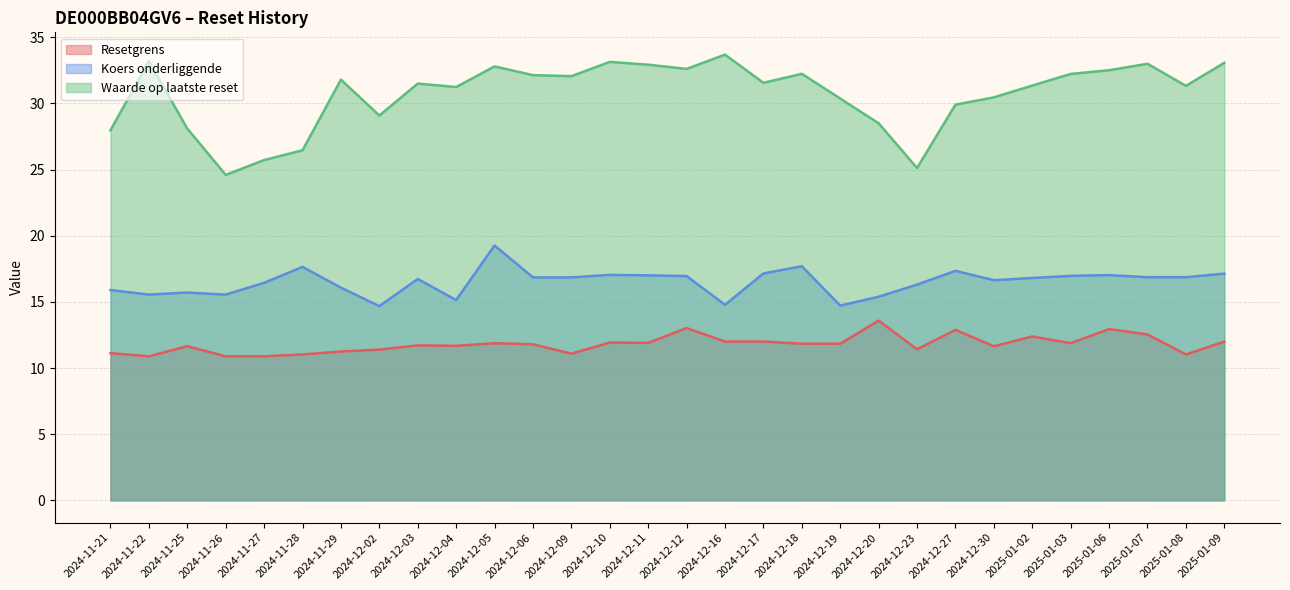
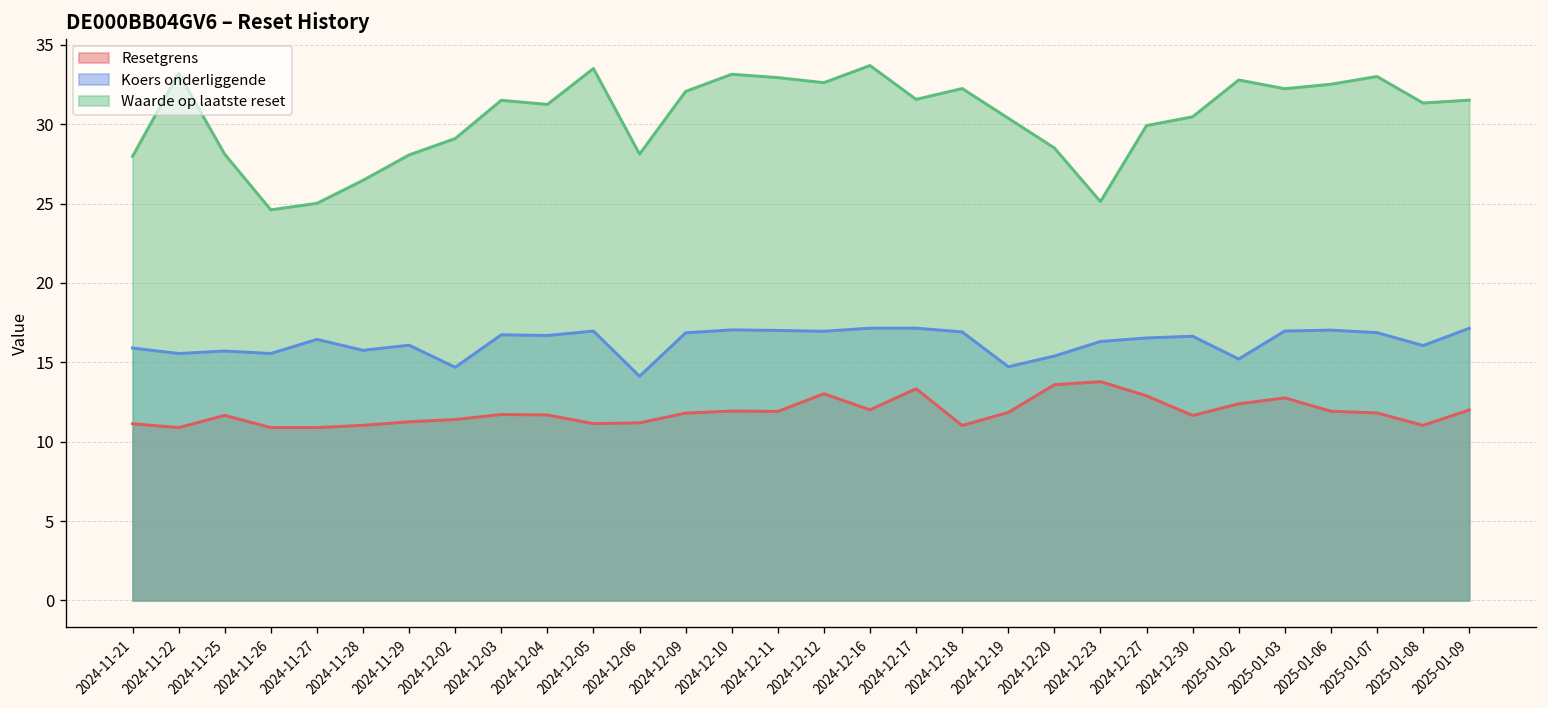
  {
    "Resetgrens": {
      "2024-11-21": 11.1,
      "2024-11-22": 10.9,
      "2024-11-25": 11.7,
      "2024-11-26": 10.9,
      "2024-11-27": 10.9,
      "2024-11-28": 11.0,
      "2024-11-29": 11.3,
      "2024-12-02": 11.4,
      "2024-12-03": 11.7,
      "2024-12-04": 11.7,
-     "2024-12-05": 11.9,
-     "2024-12-06": 11.8,
-     "2024-12-09": 11.1,
+     "2024-12-05": 11.1,
+     "2024-12-06": 11.2,
+     "2024-12-09": 11.8,
      "2024-12-10": 11.9,
      "2024-12-11": 11.9,
      "2024-12-12": 13.0,
      "2024-12-16": 12.0,
-     "2024-12-17": 12.0,
-     "2024-12-18": 11.8,
+     "2024-12-17": 13.3,
+     "2024-12-18": 11.0,
      "2024-12-19": 11.8,
      "2024-12-20": 13.6,
-     "2024-12-23": 11.4,
+     "2024-12-23": 13.8,
      "2024-12-27": 12.9,
      "2024-12-30": 11.6,
      "2025-01-02": 12.4,
-     "2025-01-03": 11.9,
-     "2025-01-06": 12.9,
-     "2025-01-07": 12.5,
+     "2025-01-03": 12.8,
+     "2025-01-06": 11.9,
+     "2025-01-07": 11.8,
      "2025-01-08": 11.0,
      "2025-01-09": 12.0
    },
    "Koers onderliggende": {
      "2024-11-21": 15.9,
      "2024-11-22": 15.6,
      "2024-11-25": 15.7,
      "2024-11-26": 15.6,
      "2024-11-27": 16.4,
-     "2024-11-28": 17.6,
+     "2024-11-28": 15.8,
      "2024-11-29": 16.1,
      "2024-12-02": 14.7,
      "2024-12-03": 16.7,
-     "2024-12-04": 15.1,
-     "2024-12-05": 19.3,
-     "2024-12-06": 16.9,
+     "2024-12-04": 16.7,
+     "2024-12-05": 17.0,
+     "2024-12-06": 14.1,
      "2024-12-09": 16.9,
      "2024-12-10": 17.0,
      "2024-12-11": 17.0,
      "2024-12-12": 17.0,
-     "2024-12-16": 14.8,
+     "2024-12-16": 17.1,
      "2024-12-17": 17.1,
-     "2024-12-18": 17.7,
+     "2024-12-18": 16.9,
      "2024-12-19": 14.7,
      "2024-12-20": 15.4,
      "2024-12-23": 16.3,
-     "2024-12-27": 17.3,
+     "2024-12-27": 16.5,
      "2024-12-30": 16.6,
-     "2025-01-02": 16.8,
+     "2025-01-02": 15.2,
      "2025-01-03": 17.0,
      "2025-01-06": 17.0,
      "2025-01-07": 16.9,
-     "2025-01-08": 16.9,
+     "2025-01-08": 16.1,
      "2025-01-09": 17.1
    },
    "Waarde op laatste reset": {
      "2024-11-21": 28.0,
      "2024-11-25": 28.1,
      "2024-11-26": 24.6,
-     "2024-11-27": 25.7,
+     "2024-11-27": 25.0,
      "2024-11-28": 26.5,
-     "2024-11-29": 31.8,
+     "2024-11-29": 28.1,
      "2024-12-02": 29.1,
      "2024-12-03": 31.5,
      "2024-12-04": 31.2,
-     "2024-12-05": 32.8,
-     "2024-12-06": 32.1,
+     "2024-12-05": 33.5,
+     "2024-12-06": 28.1,
      "2024-12-09": 32.1,
      "2024-12-10": 33.1,
      "2024-12-11": 32.9,
      "2024-12-12": 32.6,
      "2024-12-16": 33.7,
      "2024-12-17": 31.6,
      "2024-12-18": 32.2,
      "2024-12-19": 30.4,
      "2024-12-20": 28.5,
      "2024-12-23": 25.1,
      "2024-12-27": 29.9,
      "2024-12-30": 30.5,
-     "2025-01-02": 31.4,
+     "2025-01-02": 32.8,
      "2025-01-03": 32.2,
      "2025-01-06": 32.5,
      "2025-01-07": 33.0,
      "2025-01-08": 31.3,
-     "2025-01-09": 33.1
+     "2025-01-09": 31.5
    }
  }
